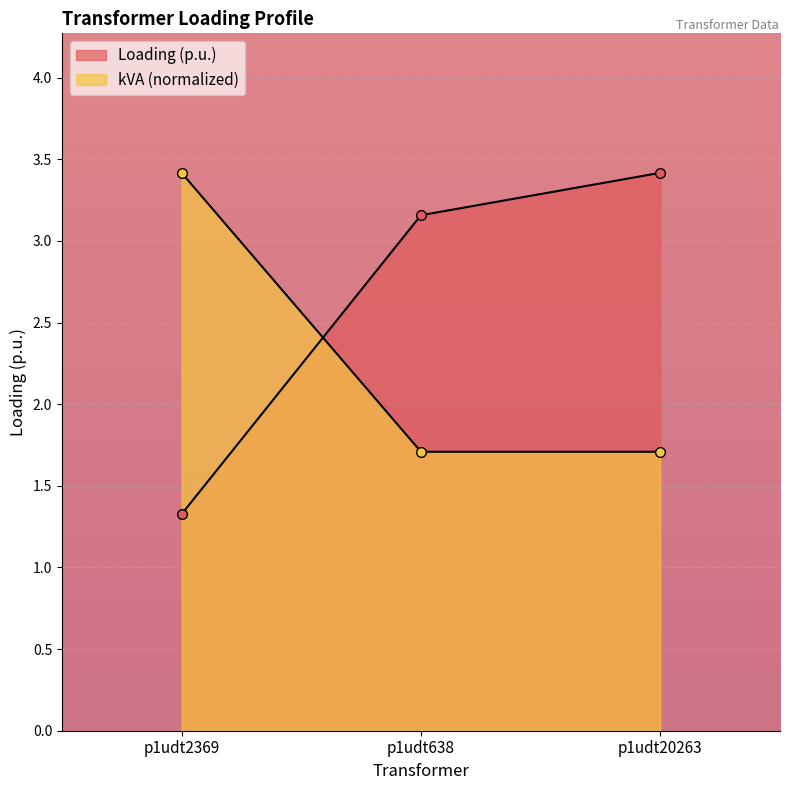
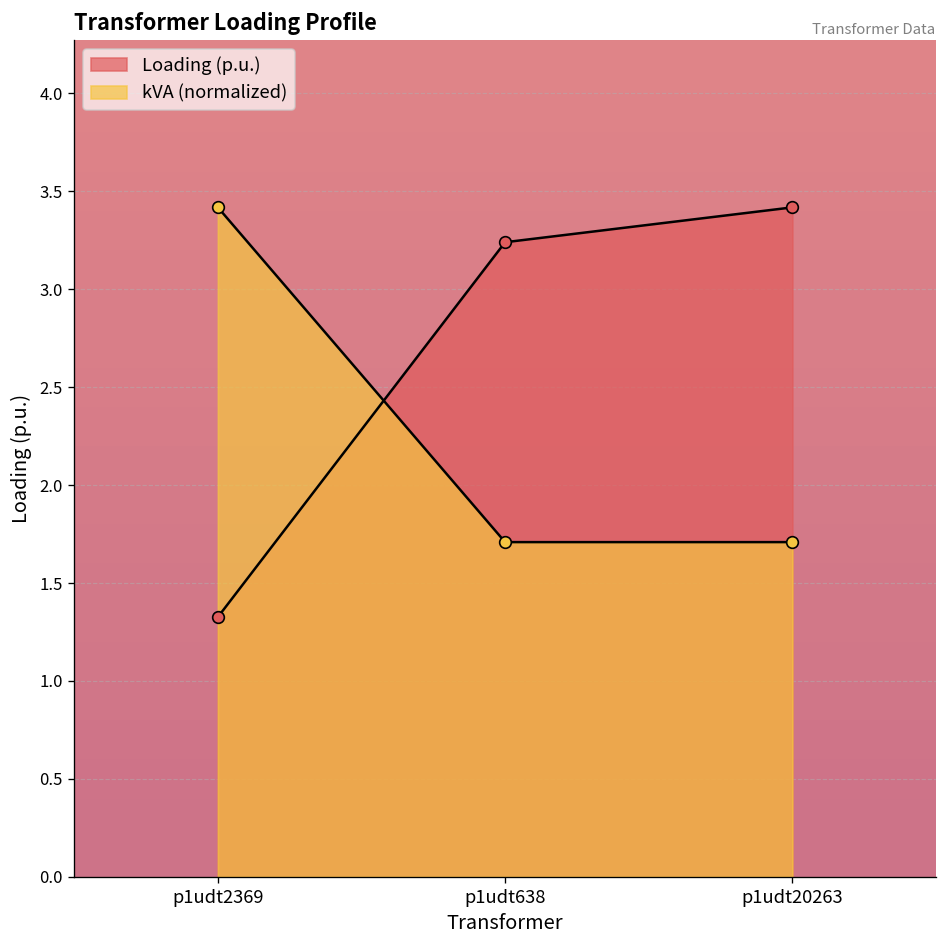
  {
    "Loading (p.u.)": {
      "p1udt2369": 1.33,
-     "p1udt638": 3.16,
+     "p1udt638": 3.24,
      "p1udt20263": 3.42
    },
    "kVA (normalized)": {
      "p1udt2369": 3.42,
      "p1udt638": 1.71,
      "p1udt20263": 1.71
    }
  }
